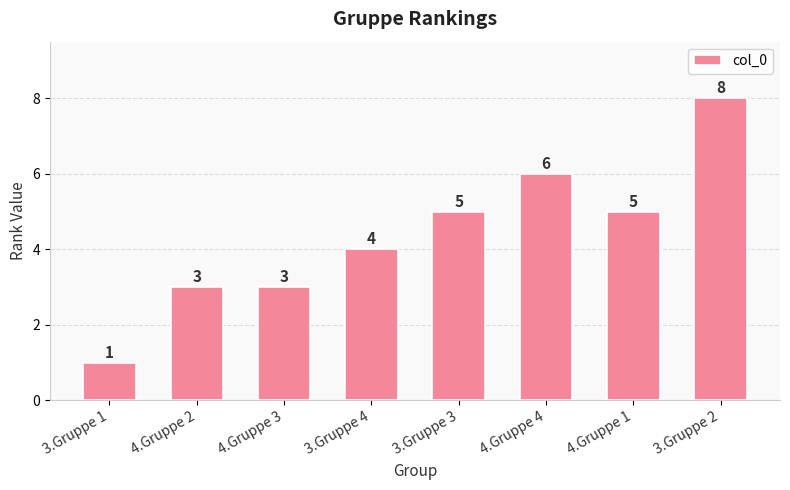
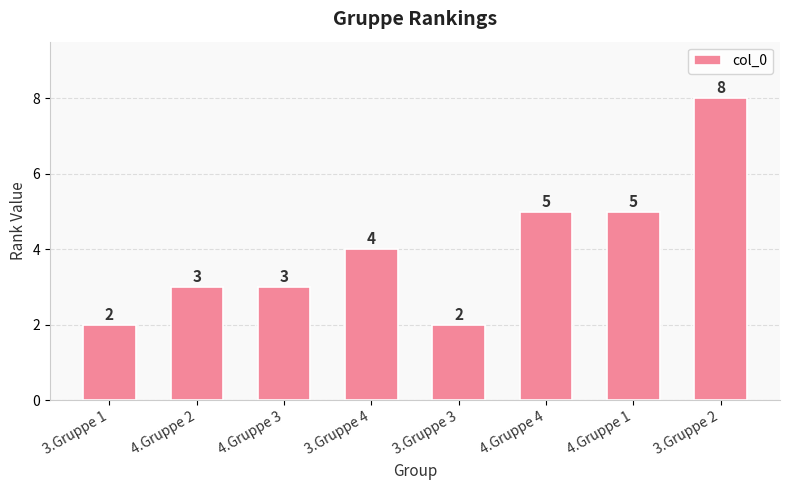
  {
-   "3.Gruppe 1": 1,
+   "3.Gruppe 1": 2,
    "4.Gruppe 2": 3,
    "4.Gruppe 3": 3,
    "3.Gruppe 4": 4,
-   "3.Gruppe 3": 5,
-   "4.Gruppe 4": 6,
+   "3.Gruppe 3": 2,
+   "4.Gruppe 4": 5,
    "4.Gruppe 1": 5,
    "3.Gruppe 2": 8
  }
